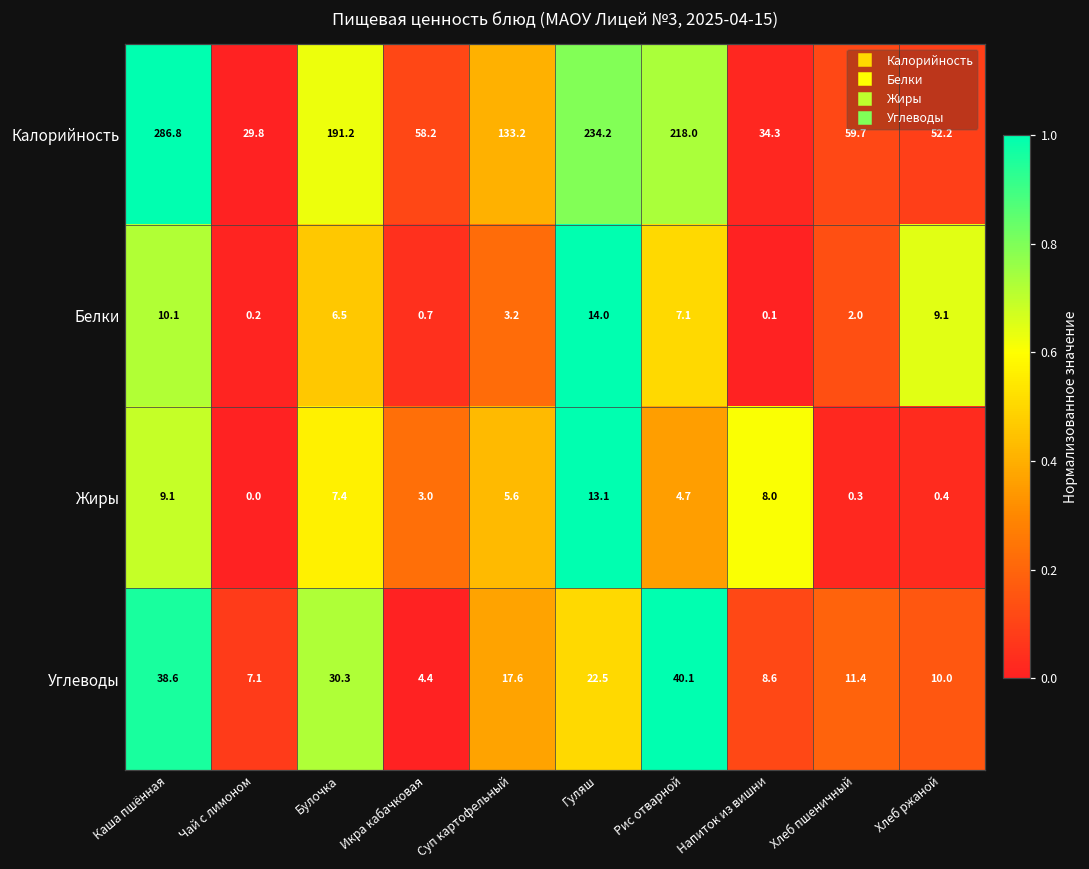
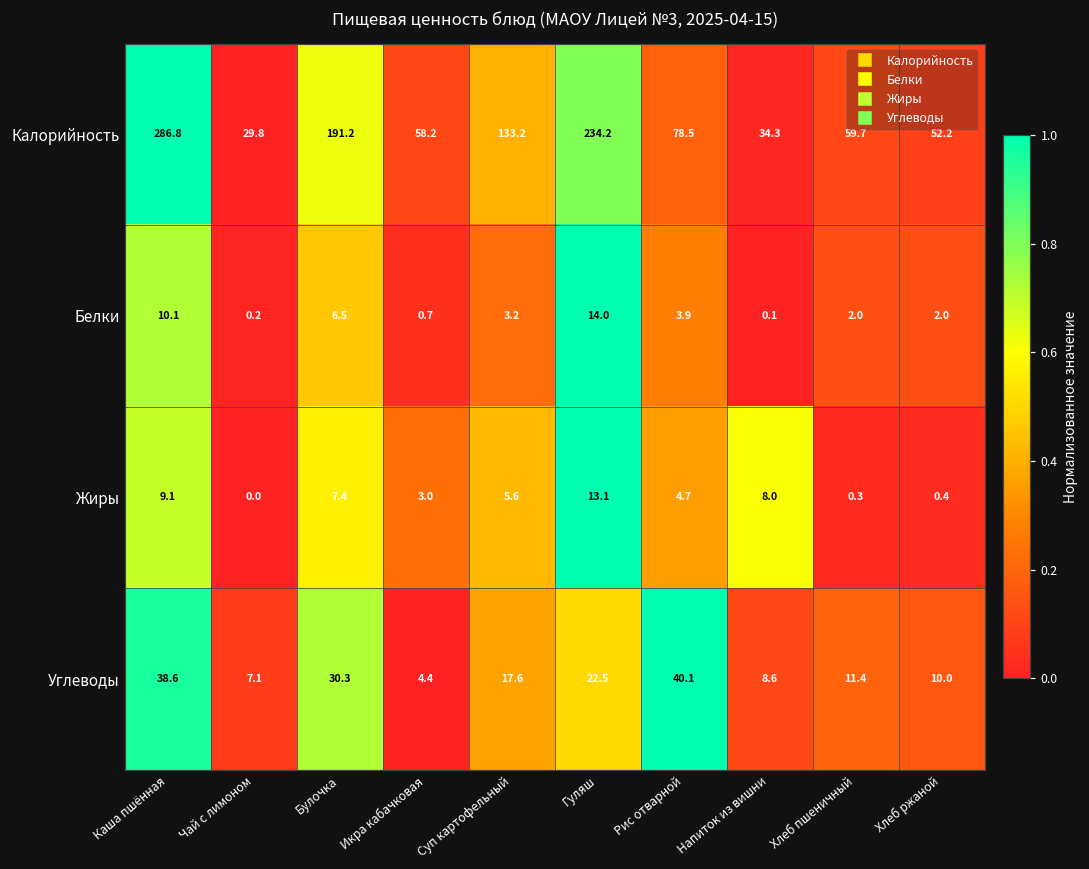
  {
    "Калорийность": {
      "Каша пшённая": 286.8,
      "Чай с лимоном": 29.8,
      "Булочка": 191.2,
      "Икра кабачковая": 58.2,
      "Суп картофельный": 133.2,
      "Гуляш": 234.2,
-     "Рис отварной": 218.0,
+     "Рис отварной": 78.5,
      "Напиток из вишни": 34.3,
      "Хлеб пшеничный": 59.7,
      "Хлеб ржаной": 52.2
    },
    "Белки": {
      "Каша пшённая": 10.1,
      "Чай с лимоном": 0.2,
      "Булочка": 6.5,
      "Икра кабачковая": 0.7,
      "Суп картофельный": 3.2,
      "Гуляш": 14.0,
-     "Рис отварной": 7.1,
+     "Рис отварной": 3.9,
      "Напиток из вишни": 0.1,
      "Хлеб пшеничный": 2.0,
-     "Хлеб ржаной": 9.1
+     "Хлеб ржаной": 2.0
    },
    "Жиры": {
      "Каша пшённая": 9.1,
      "Чай с лимоном": 0.0,
      "Булочка": 7.4,
      "Икра кабачковая": 3.0,
      "Суп картофельный": 5.6,
      "Гуляш": 13.1,
      "Рис отварной": 4.7,
      "Напиток из вишни": 8.0,
      "Хлеб пшеничный": 0.3,
      "Хлеб ржаной": 0.4
    },
    "Углеводы": {
      "Каша пшённая": 38.6,
      "Чай с лимоном": 7.1,
      "Булочка": 30.3,
      "Икра кабачковая": 4.4,
      "Суп картофельный": 17.6,
      "Гуляш": 22.5,
      "Рис отварной": 40.1,
      "Напиток из вишни": 8.6,
      "Хлеб пшеничный": 11.4,
      "Хлеб ржаной": 10.0
    }
  }
